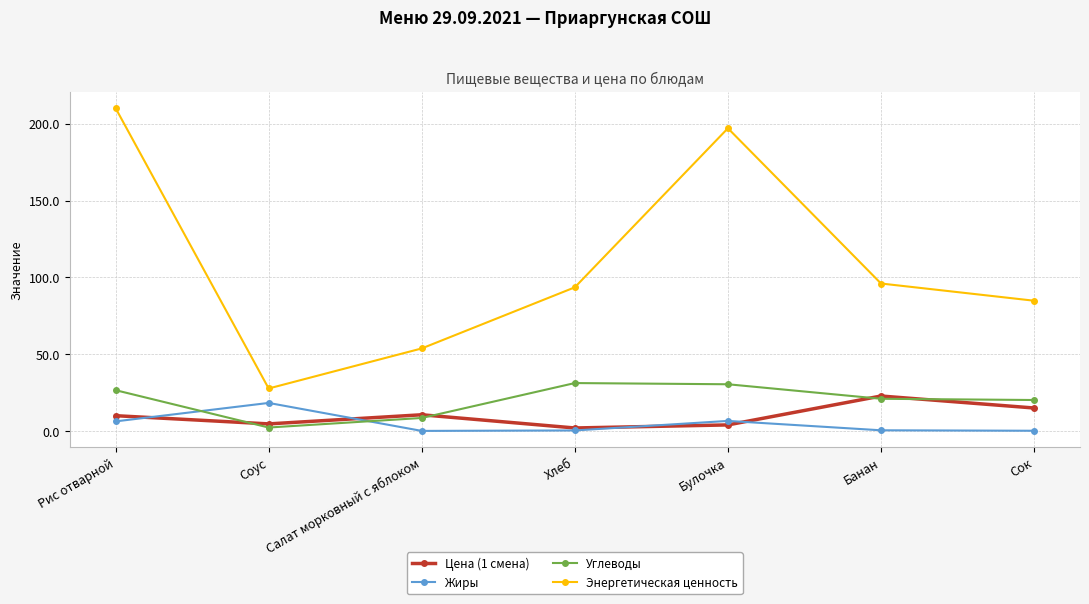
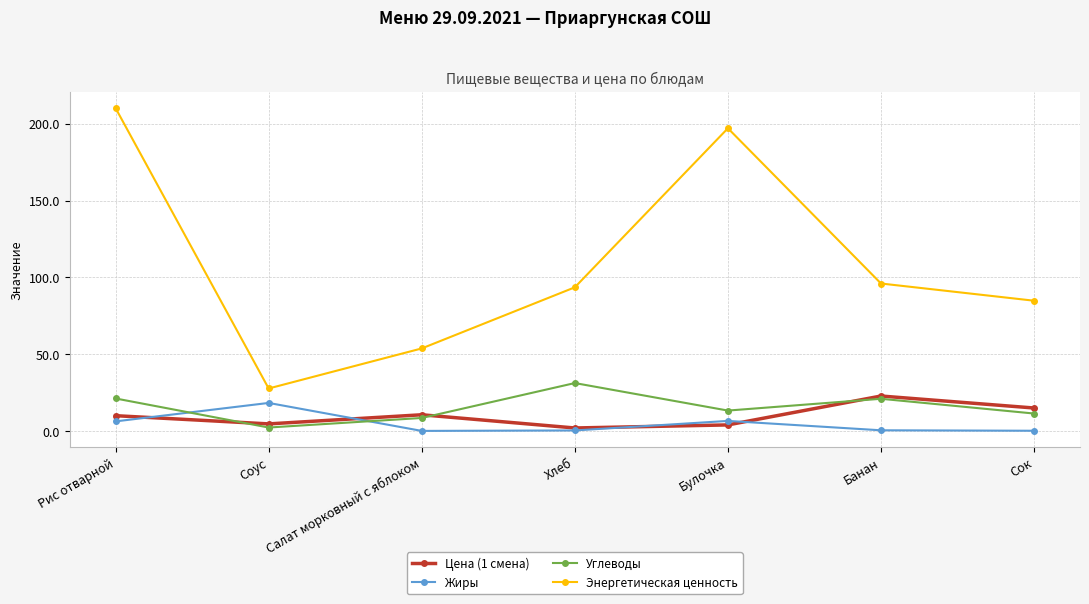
  {
    "Цена (1 смена)": {
      "Рис отварной": 10,
      "Соус": 5,
      "Салат морковный с яблоком": 11,
      "Булочка": 4,
      "Банан": 23,
      "Сок": 15
    },
    "Жиры": {
      "Рис отварной": 6,
      "Соус": 18,
      "Салат морковный с яблоком": 0,
      "Булочка": 7,
      "Банан": 1,
      "Сок": 0
    },
    "Углеводы": {
-     "Рис отварной": 27,
+     "Рис отварной": 21,
      "Соус": 2,
      "Салат морковный с яблоком": 9,
      "Хлеб": 31,
-     "Булочка": 30,
+     "Булочка": 13,
      "Банан": 21,
-     "Сок": 20
+     "Сок": 11
    },
    "Энергетическая ценность": {
      "Рис отварной": 210,
      "Соус": 28,
      "Салат морковный с яблоком": 54,
      "Хлеб": 94,
      "Булочка": 197,
      "Банан": 96,
      "Сок": 85
    }
  }
